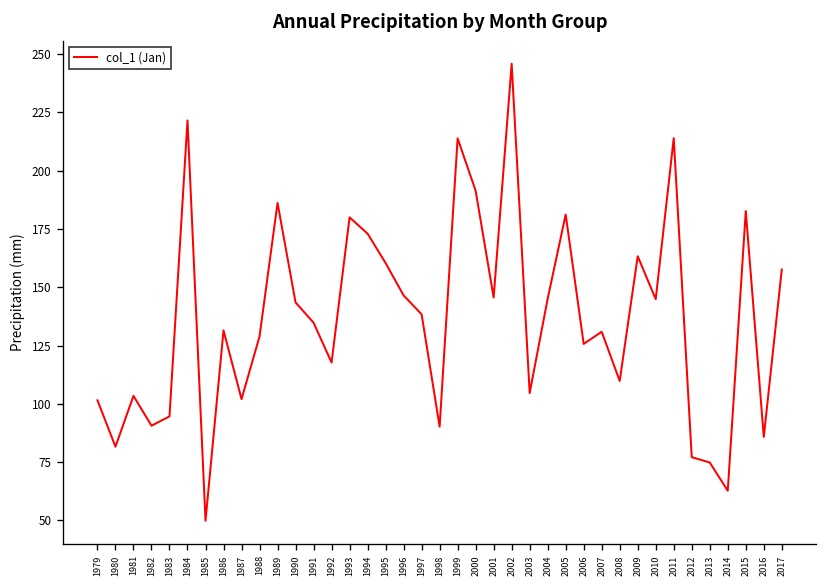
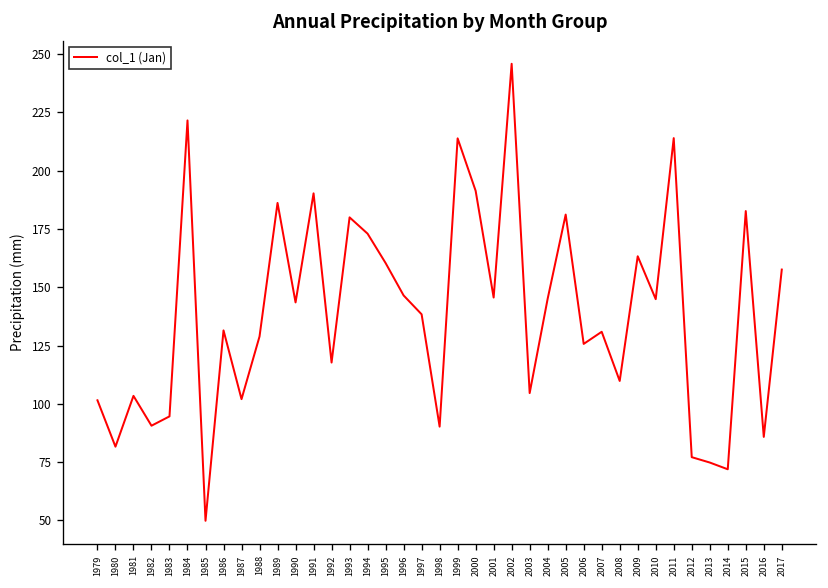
  {
    "1979": 102,
    "1980": 82,
    "1981": 103,
    "1982": 91,
    "1983": 95,
    "1984": 222,
    "1985": 50,
    "1986": 132,
    "1987": 102,
    "1988": 129,
    "1989": 186,
    "1990": 144,
-   "1991": 135,
+   "1991": 190,
    "1992": 118,
    "1993": 180,
    "1994": 173,
    "1995": 160,
    "1996": 147,
    "1997": 138,
    "1998": 90,
    "1999": 214,
    "2000": 191,
    "2001": 146,
    "2002": 246,
    "2003": 105,
    "2004": 145,
    "2005": 181,
    "2006": 126,
    "2007": 131,
    "2008": 110,
    "2009": 163,
    "2010": 145,
    "2011": 214,
    "2012": 77,
    "2013": 75,
-   "2014": 63,
+   "2014": 72,
    "2015": 183,
    "2016": 86,
    "2017": 158
  }
